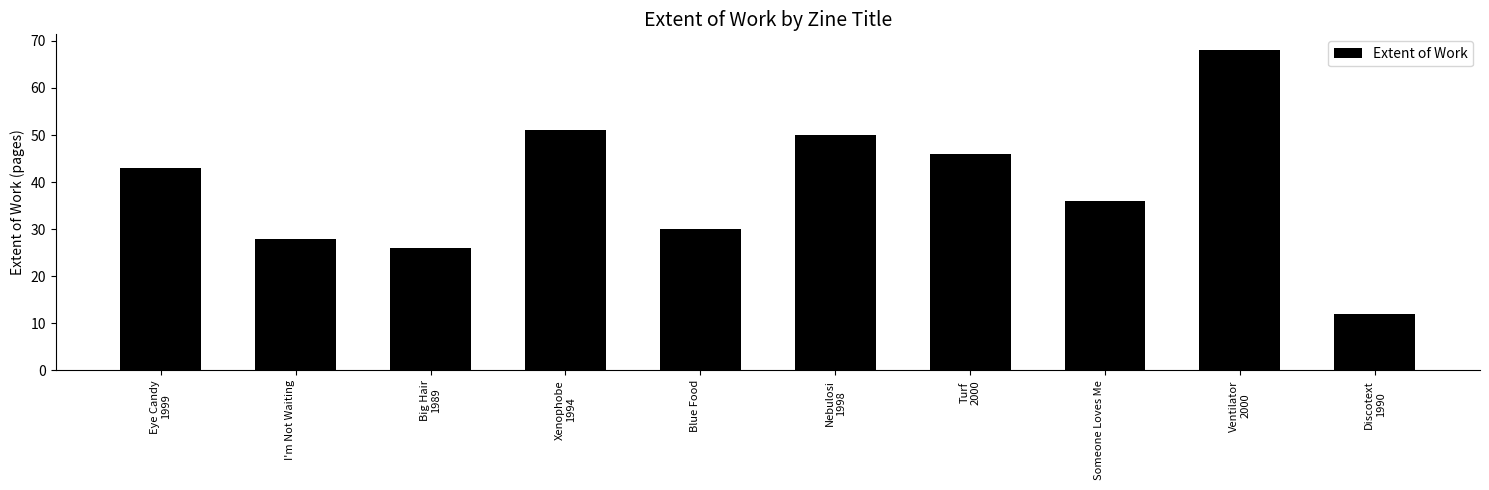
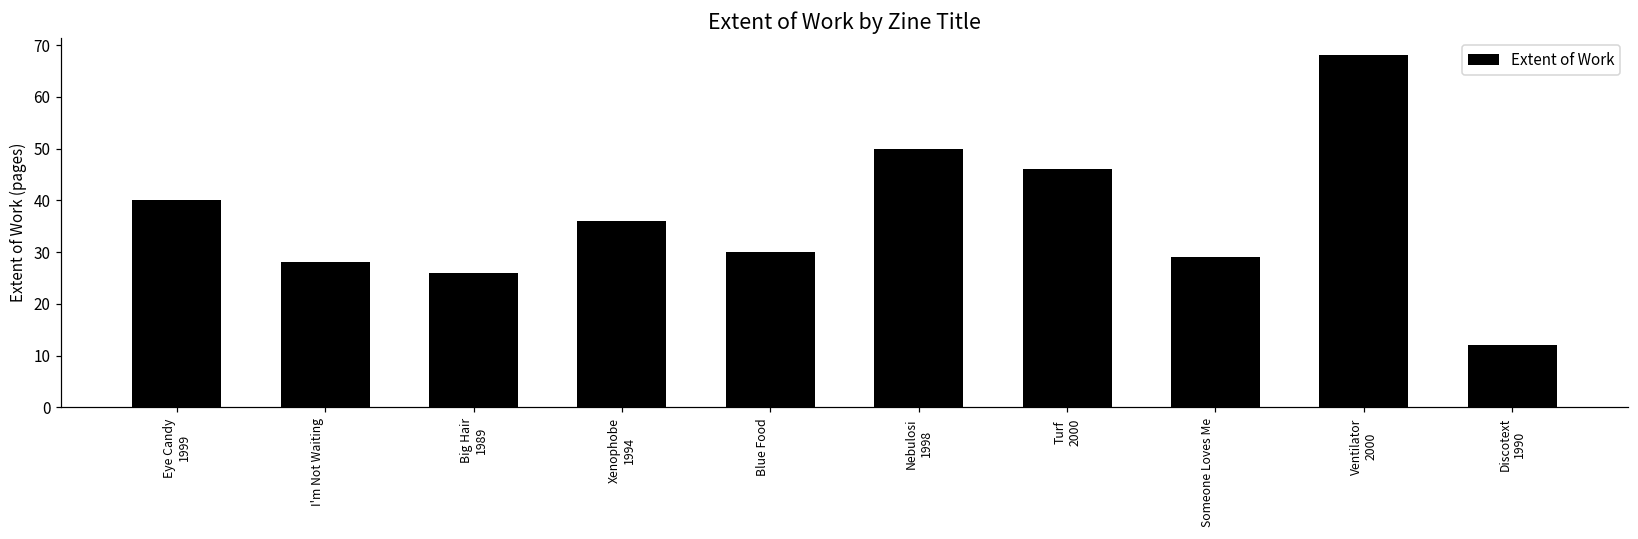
  {
-   "Eye Candy 1999": 43,
+   "Eye Candy 1999": 40,
    "I'm Not Waiting": 28,
    "Big Hair 1989": 26,
-   "Xenophobe 1994": 51,
+   "Xenophobe 1994": 36,
    "Blue Food": 30,
    "Nebulosi 1998": 50,
    "Turf 2000": 46,
-   "Someone Loves Me": 36,
+   "Someone Loves Me": 29,
    "Ventilator 2000": 68,
    "Discotext 1990": 12
  }
